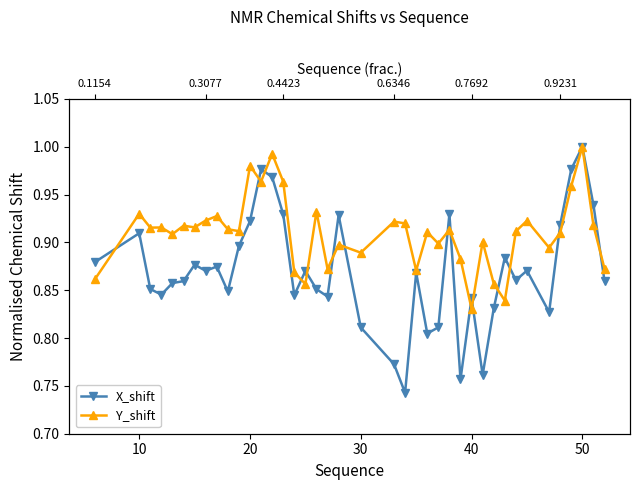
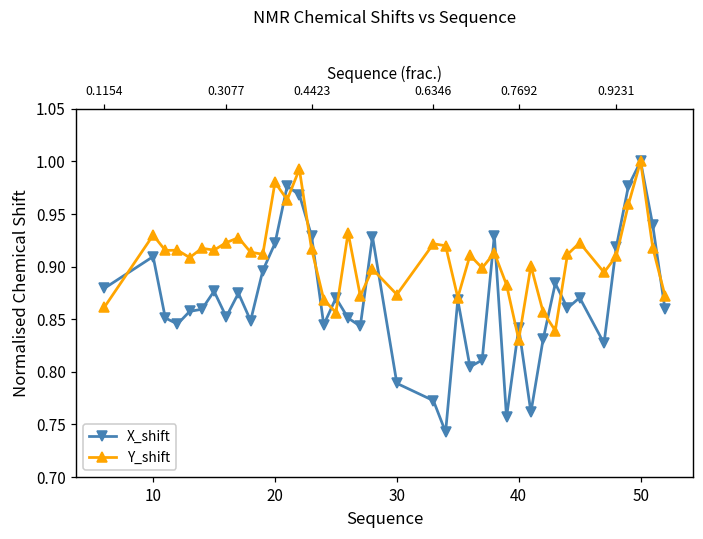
  {
    "X_shift": {
      "0.1154": 0.88,
      "10": 0.91,
-     "0.3077": 0.87,
+     "0.3077": 0.85,
      "20": 0.92,
      "0.4423": 0.93,
-     "30": 0.81,
+     "30": 0.79,
      "0.6346": 0.77,
      "40": 0.84,
      "0.9231": 0.92
    },
    "Y_shift": {
      "0.1154": 0.86,
      "10": 0.93,
      "0.3077": 0.92,
      "20": 0.98,
-     "0.4423": 0.96,
-     "30": 0.89,
+     "0.4423": 0.92,
+     "30": 0.87,
      "0.6346": 0.92,
      "40": 0.83,
      "0.9231": 0.91
    }
  }
